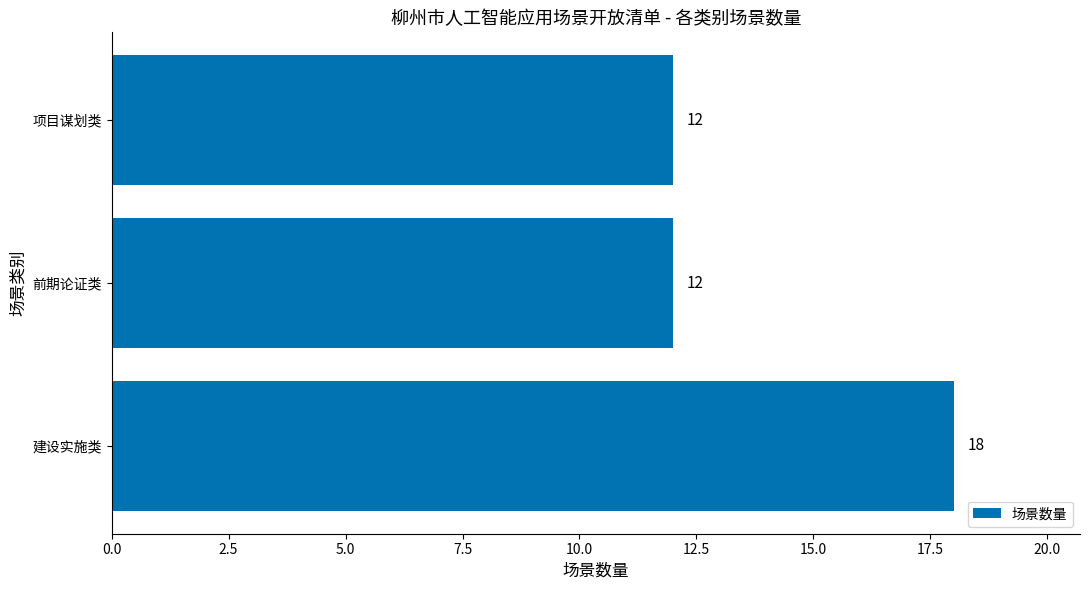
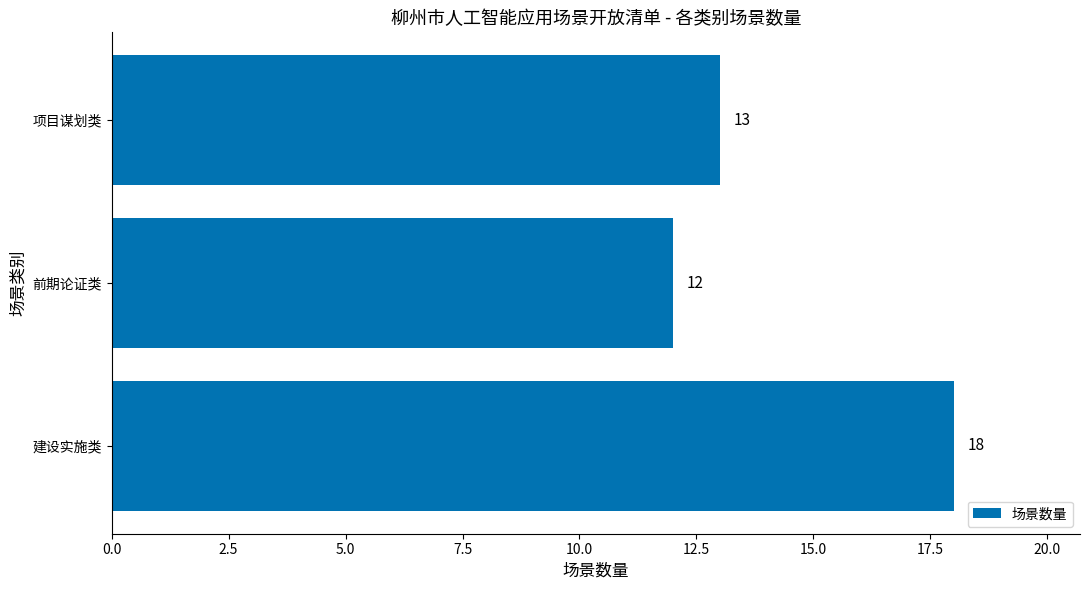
  {
-   "项目谋划类": 12,
+   "项目谋划类": 13,
    "前期论证类": 12,
    "建设实施类": 18
  }
